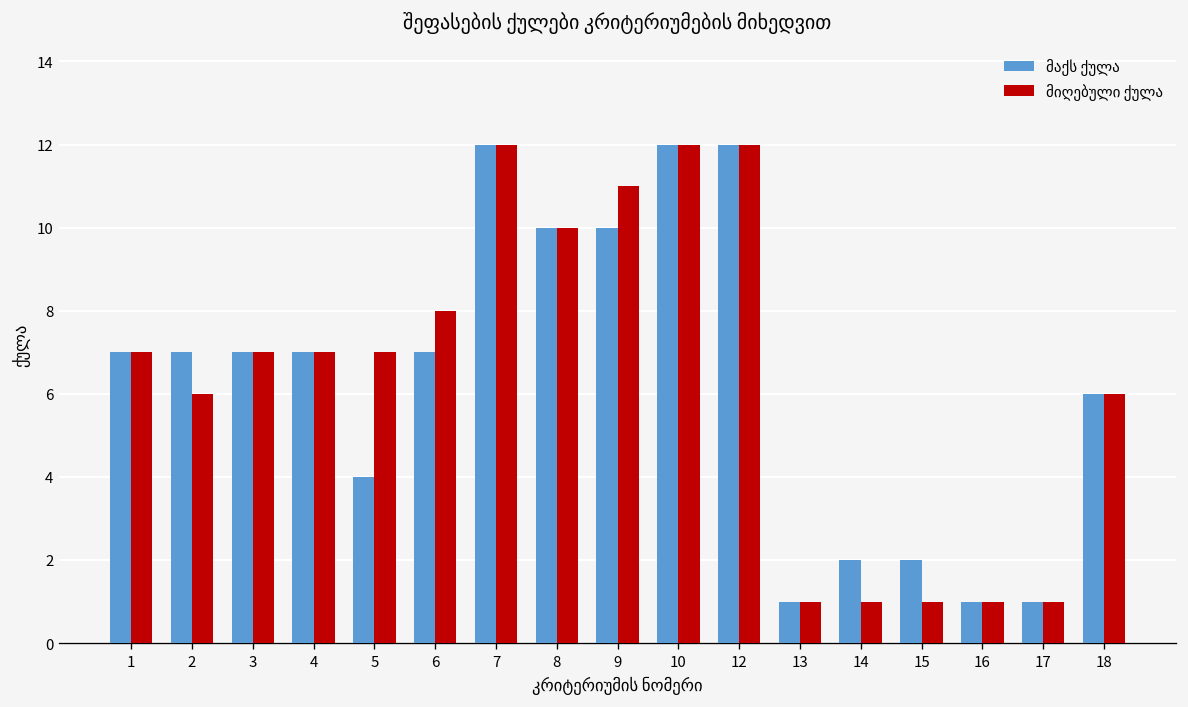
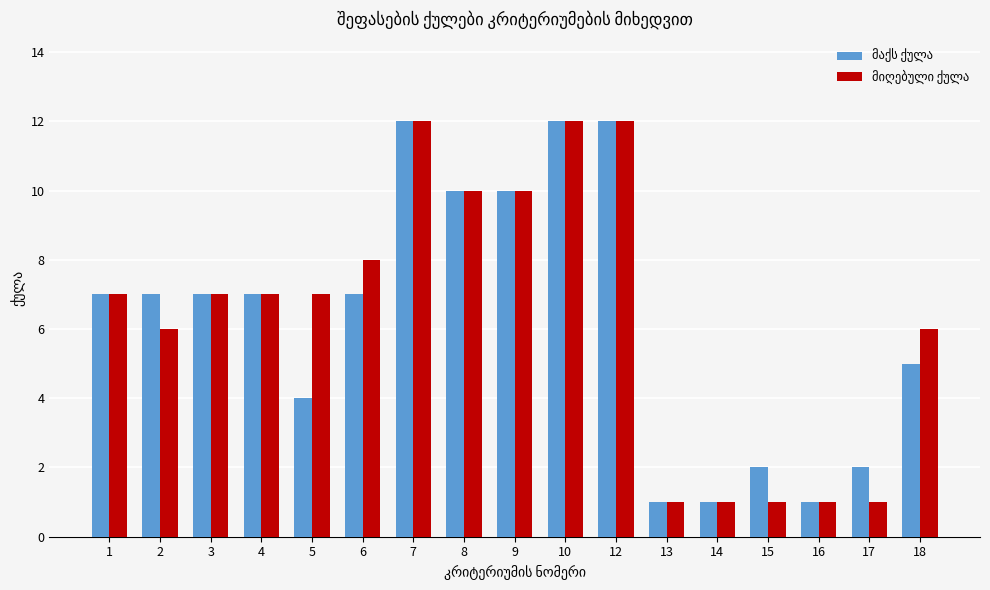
  {
    "მაქს ქულა": {
      "1": 7,
      "2": 7,
      "3": 7,
      "4": 7,
      "5": 4,
      "6": 7,
      "7": 12,
      "8": 10,
      "9": 10,
      "10": 12,
      "12": 12,
      "13": 1,
-     "14": 2,
+     "14": 1,
      "15": 2,
      "16": 1,
-     "17": 1,
-     "18": 6
+     "17": 2,
+     "18": 5
    },
    "მიღებული ქულა": {
      "1": 7,
      "2": 6,
      "3": 7,
      "4": 7,
      "5": 7,
      "6": 8,
      "7": 12,
      "8": 10,
-     "9": 11,
+     "9": 10,
      "10": 12,
      "12": 12,
      "13": 1,
      "14": 1,
      "15": 1,
      "16": 1,
      "17": 1,
      "18": 6
    }
  }
